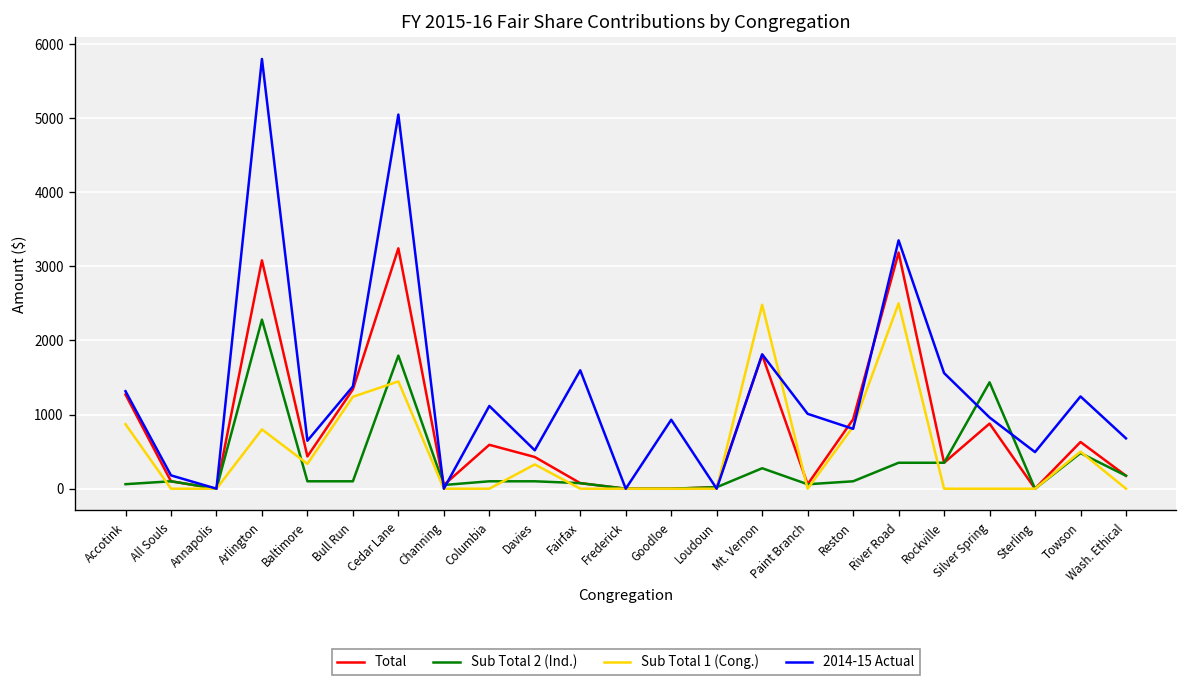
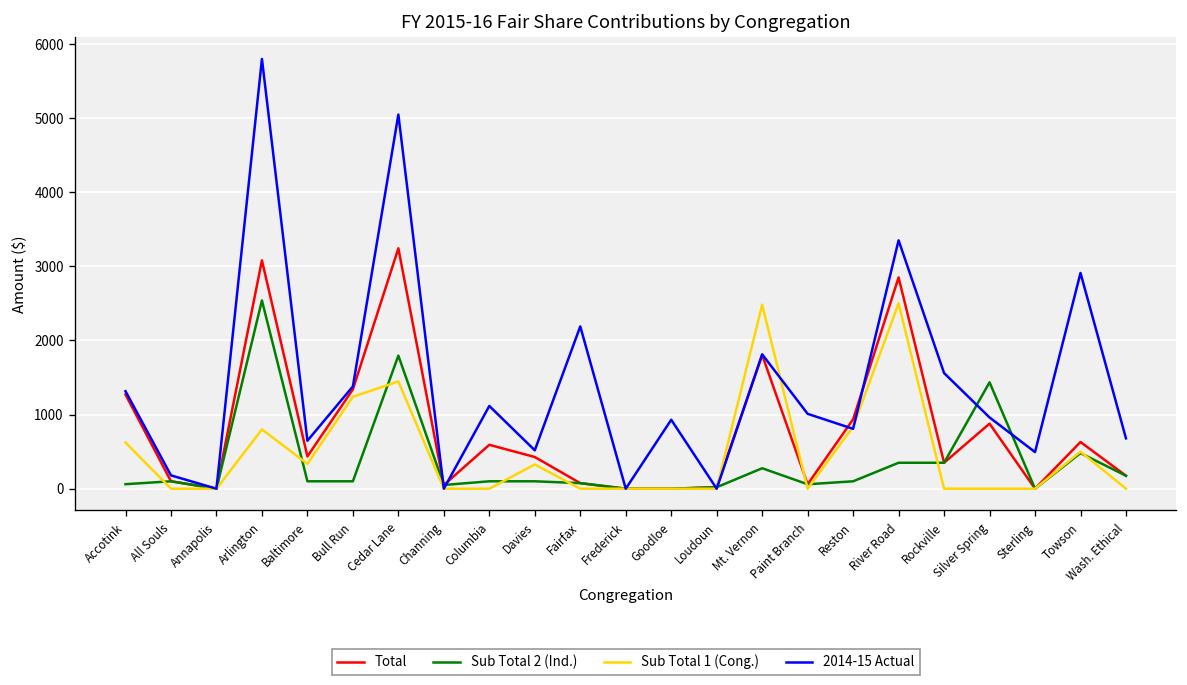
  {
    "Total": {
      "Accotink": 1300,
      "Arlington": 3100,
      "Baltimore": 400,
      "Cedar Lane": 3200,
      "Columbia": 600,
      "Davies": 400,
      "Reston": 900,
-     "River Road": 3200,
+     "River Road": 2900,
      "Silver Spring": 900,
      "Towson": 600
    },
    "Sub Total 2 (Ind.)": {
      "Accotink": 100,
-     "Arlington": 2300,
+     "Arlington": 2500,
      "Baltimore": 100,
      "Bull Run": 100,
      "Cedar Lane": 1800,
      "Columbia": 100,
      "Davies": 100,
      "Mt. Vernon": 300,
      "Reston": 100,
      "River Road": 400,
      "Silver Spring": 1400
    },
    "Sub Total 1 (Cong.)": {
-     "Accotink": 900,
+     "Accotink": 600,
      "All Souls": 0,
      "Arlington": 800,
      "Baltimore": 300,
      "Bull Run": 1200,
      "Cedar Lane": 1400,
      "Columbia": 0,
      "Davies": 300,
      "Fairfax": 0,
      "Mt. Vernon": 2500,
      "Paint Branch": 0,
      "River Road": 2500,
      "Rockville": 0,
      "Silver Spring": 0,
      "Wash. Ethical": 0
    },
    "2014-15 Actual": {
      "Accotink": 1300,
      "All Souls": 200,
      "Arlington": 5800,
      "Baltimore": 600,
      "Cedar Lane": 5000,
      "Columbia": 1100,
      "Davies": 500,
-     "Fairfax": 1600,
+     "Fairfax": 2200,
      "Goodloe": 900,
      "Paint Branch": 1000,
      "River Road": 3400,
      "Rockville": 1600,
      "Silver Spring": 1000,
      "Sterling": 500,
-     "Towson": 1200,
+     "Towson": 2900,
      "Wash. Ethical": 700
    }
  }
